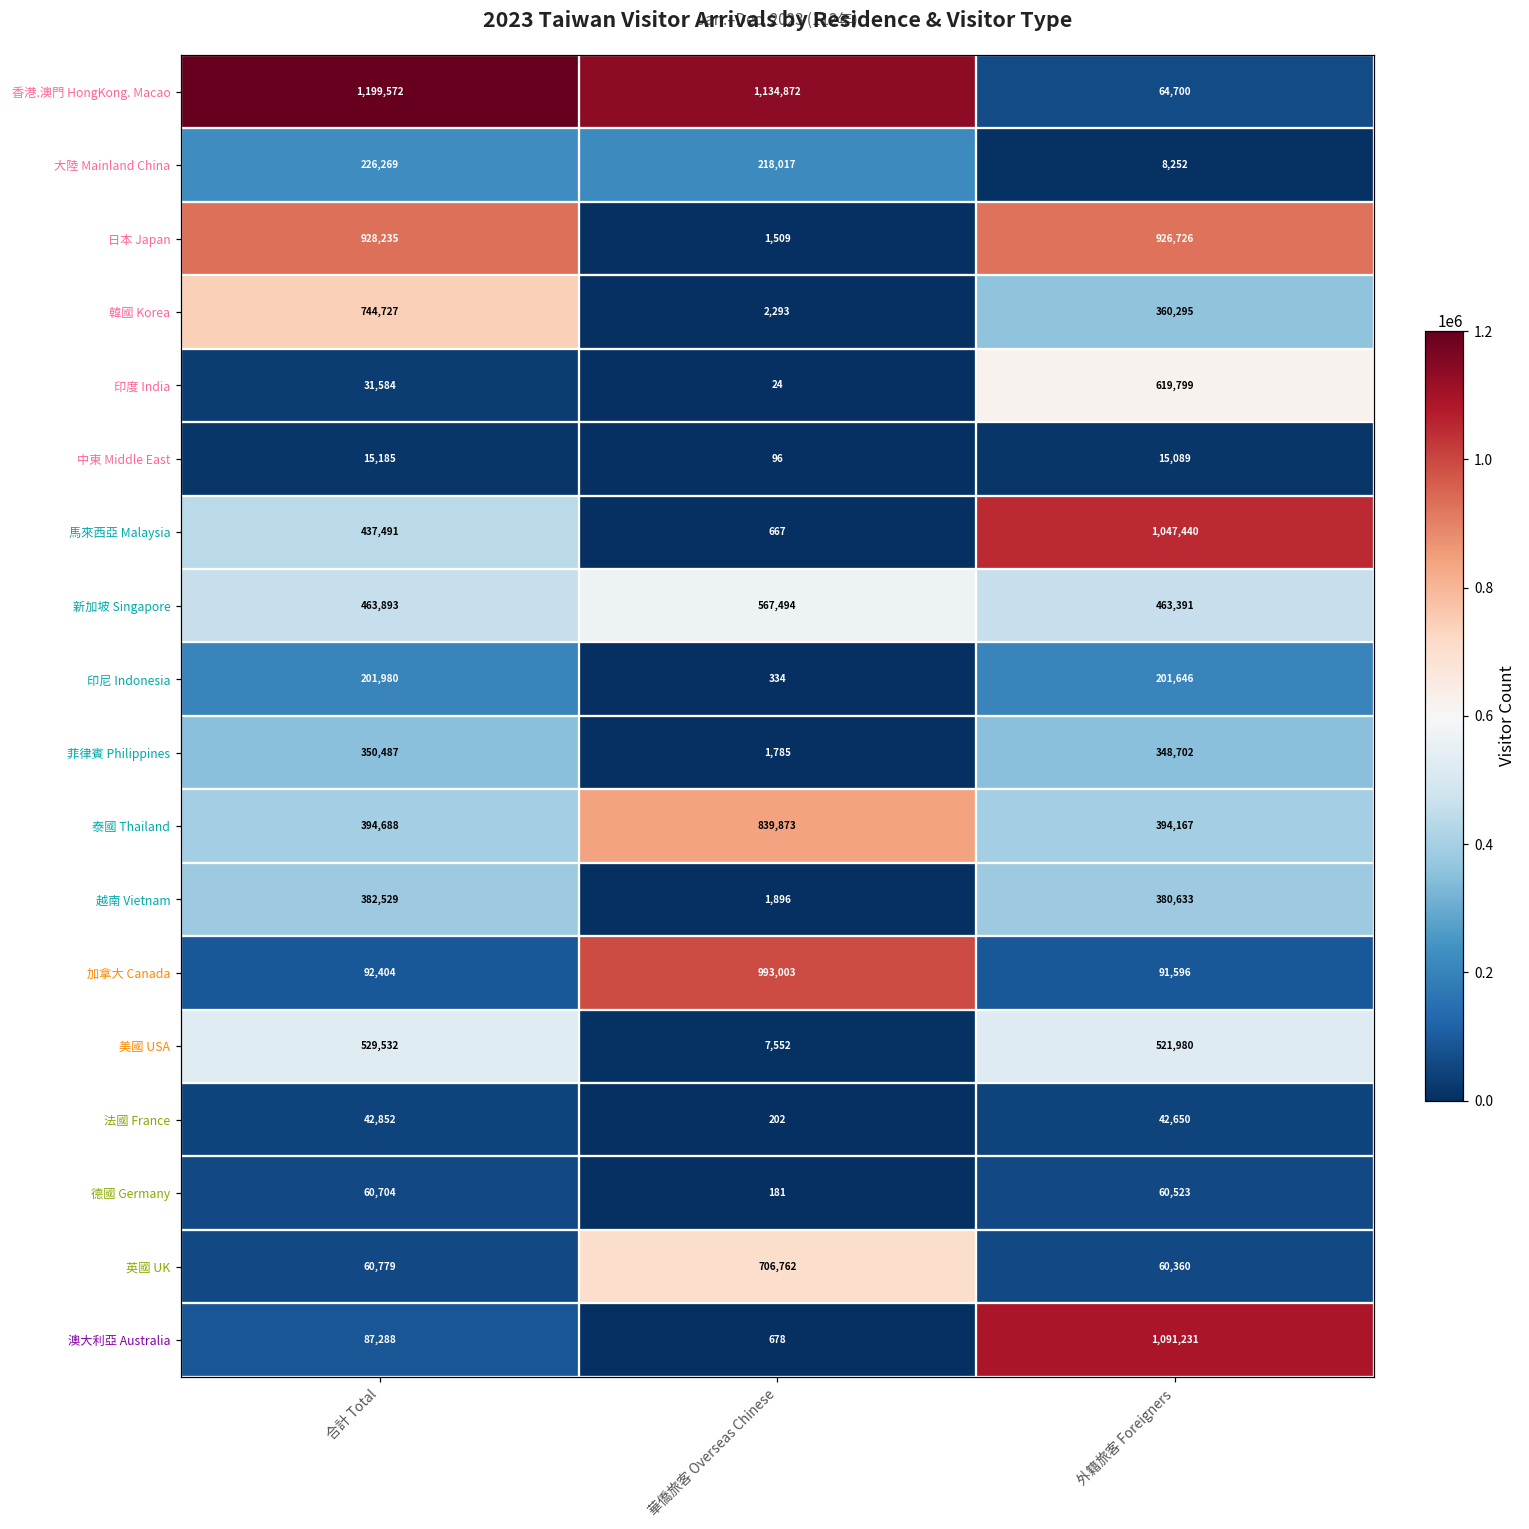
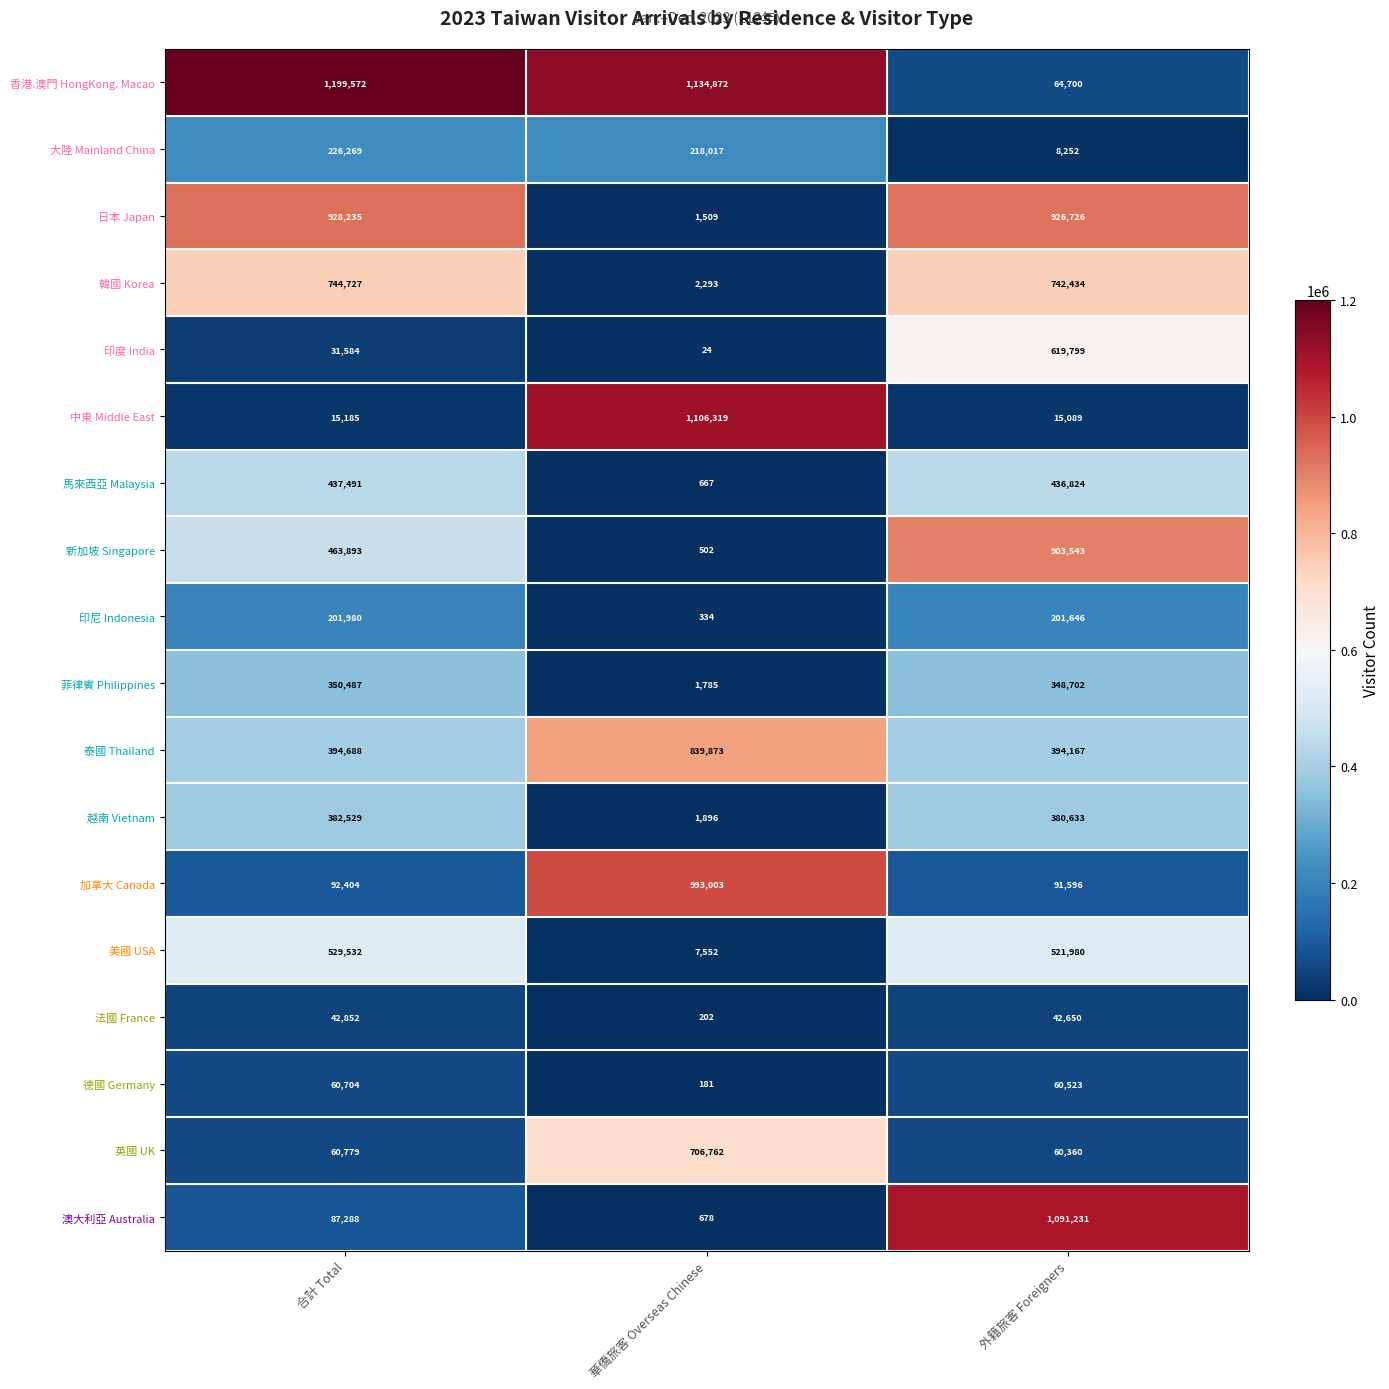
  {
    "香港.澳門 HongKong. Macao": {
      "合計 Total": "1,199,572",
      "華僑旅客 Overseas Chinese": "1,134,872",
      "外籍旅客 Foreigners": "64,700"
    },
    "大陸 Mainland China": {
      "合計 Total": "226,269",
      "華僑旅客 Overseas Chinese": "218,017",
      "外籍旅客 Foreigners": "8,252"
    },
    "日本 Japan": {
      "合計 Total": "928,235",
      "華僑旅客 Overseas Chinese": "1,509",
      "外籍旅客 Foreigners": "926,726"
    },
    "韓國 Korea": {
      "合計 Total": "744,727",
      "華僑旅客 Overseas Chinese": "2,293",
-     "外籍旅客 Foreigners": "360,295"
+     "外籍旅客 Foreigners": "742,434"
    },
    "印度 India": {
      "合計 Total": "31,584",
      "華僑旅客 Overseas Chinese": "24",
      "外籍旅客 Foreigners": "619,799"
    },
    "中東 Middle East": {
      "合計 Total": "15,185",
-     "華僑旅客 Overseas Chinese": "96",
+     "華僑旅客 Overseas Chinese": "1,106,319",
      "外籍旅客 Foreigners": "15,089"
    },
    "馬來西亞 Malaysia": {
      "合計 Total": "437,491",
      "華僑旅客 Overseas Chinese": "667",
-     "外籍旅客 Foreigners": "1,047,440"
+     "外籍旅客 Foreigners": "436,824"
    },
    "新加坡 Singapore": {
      "合計 Total": "463,893",
-     "華僑旅客 Overseas Chinese": "567,494",
-     "外籍旅客 Foreigners": "463,391"
+     "華僑旅客 Overseas Chinese": "502",
+     "外籍旅客 Foreigners": "903,543"
    },
    "印尼 Indonesia": {
      "合計 Total": "201,980",
      "華僑旅客 Overseas Chinese": "334",
      "外籍旅客 Foreigners": "201,646"
    },
    "菲律賓 Philippines": {
      "合計 Total": "350,487",
      "華僑旅客 Overseas Chinese": "1,785",
      "外籍旅客 Foreigners": "348,702"
    },
    "泰國 Thailand": {
      "合計 Total": "394,688",
      "華僑旅客 Overseas Chinese": "839,873",
      "外籍旅客 Foreigners": "394,167"
    },
    "越南 Vietnam": {
      "合計 Total": "382,529",
      "華僑旅客 Overseas Chinese": "1,896",
      "外籍旅客 Foreigners": "380,633"
    },
    "加拿大 Canada": {
      "合計 Total": "92,404",
      "華僑旅客 Overseas Chinese": "993,003",
      "外籍旅客 Foreigners": "91,596"
    },
    "美國 USA": {
      "合計 Total": "529,532",
      "華僑旅客 Overseas Chinese": "7,552",
      "外籍旅客 Foreigners": "521,980"
    },
    "法國 France": {
      "合計 Total": "42,852",
      "華僑旅客 Overseas Chinese": "202",
      "外籍旅客 Foreigners": "42,650"
    },
    "德國 Germany": {
      "合計 Total": "60,704",
      "華僑旅客 Overseas Chinese": "181",
      "外籍旅客 Foreigners": "60,523"
    },
    "英國 UK": {
      "合計 Total": "60,779",
      "華僑旅客 Overseas Chinese": "706,762",
      "外籍旅客 Foreigners": "60,360"
    },
    "澳大利亞 Australia": {
      "合計 Total": "87,288",
      "華僑旅客 Overseas Chinese": "678",
      "外籍旅客 Foreigners": "1,091,231"
    }
  }
